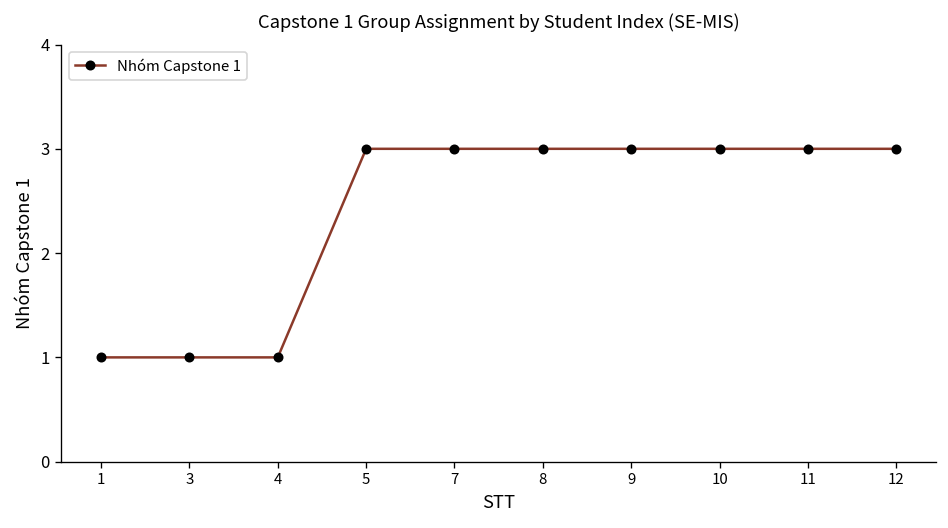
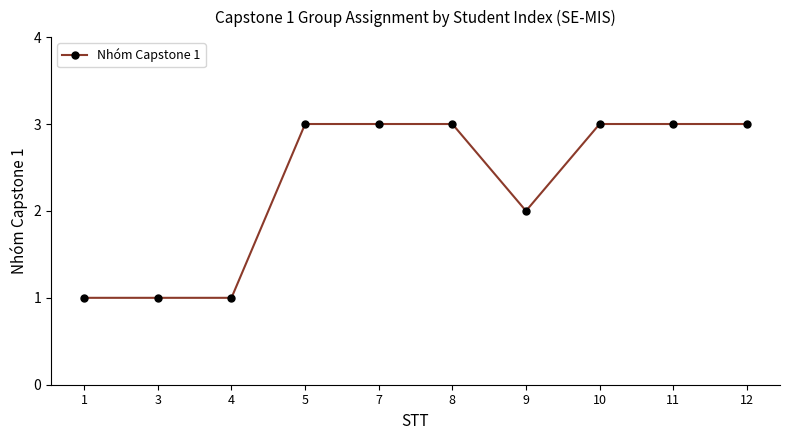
  {
    "1": 1,
    "3": 1,
    "4": 1,
    "5": 3,
    "7": 3,
    "8": 3,
-   "9": 3,
+   "9": 2,
    "10": 3,
    "11": 3,
    "12": 3
  }
